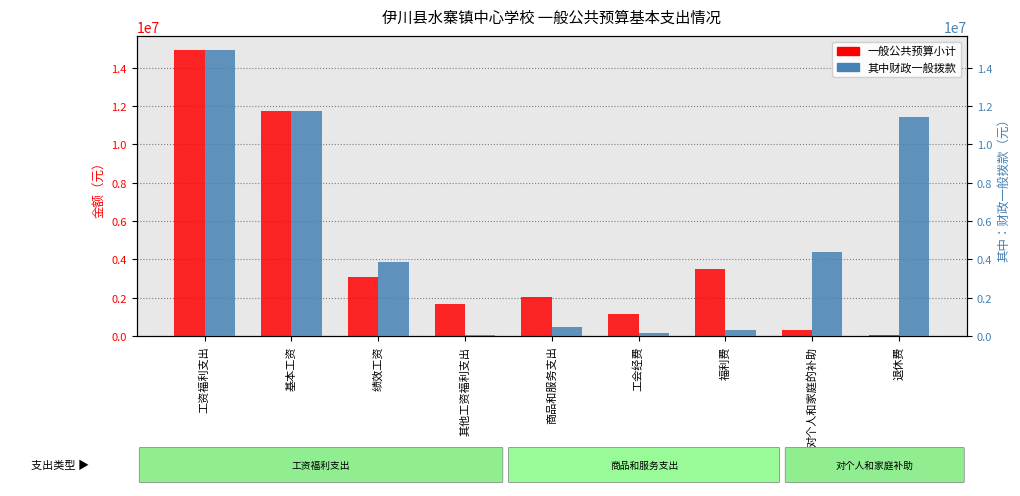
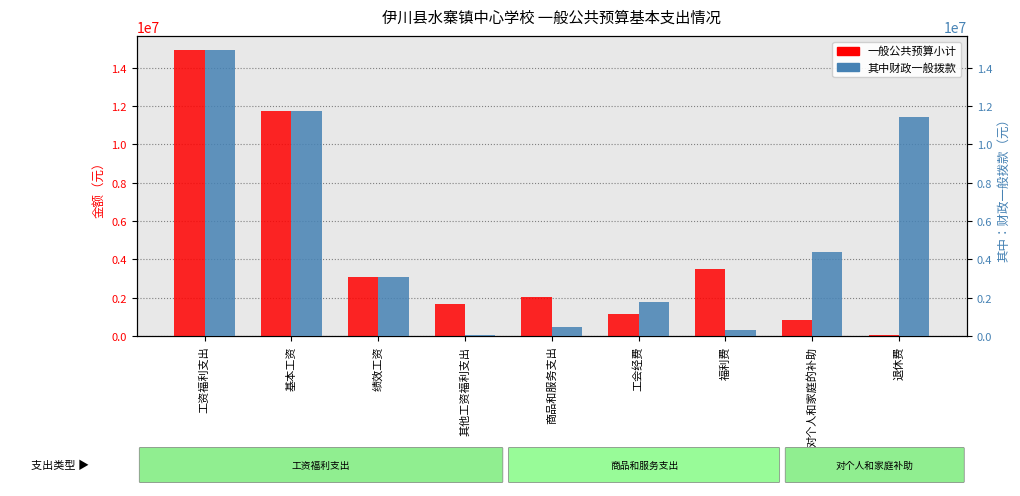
  {
    "一般公共预算小计": {
      "工资福利支出": 14900000,
      "基本工资": 11700000,
      "绩效工资": 3100000,
      "其他工资福利支出": 1700000,
      "商品和服务支出": 2000000,
      "工会经费": 1200000,
      "福利费": 3500000,
-     "对个人和家庭的补助": 300000
+     "对个人和家庭的补助": 800000
    },
    "其中财政一般拨款": {
      "工资福利支出": 14900000,
      "基本工资": 11700000,
-     "绩效工资": 3800000,
+     "绩效工资": 3100000,
      "商品和服务支出": 500000,
-     "工会经费": 200000,
+     "工会经费": 1800000,
      "福利费": 300000,
      "对个人和家庭的补助": 4400000,
      "退休费": 11400000
    }
  }
